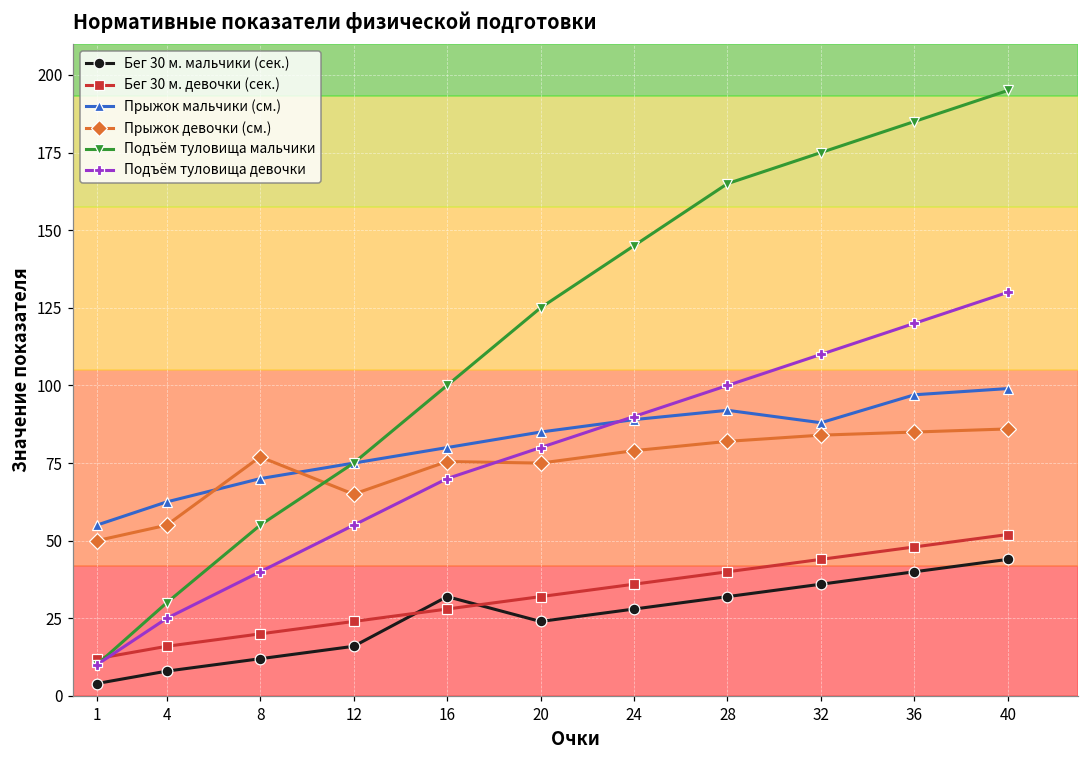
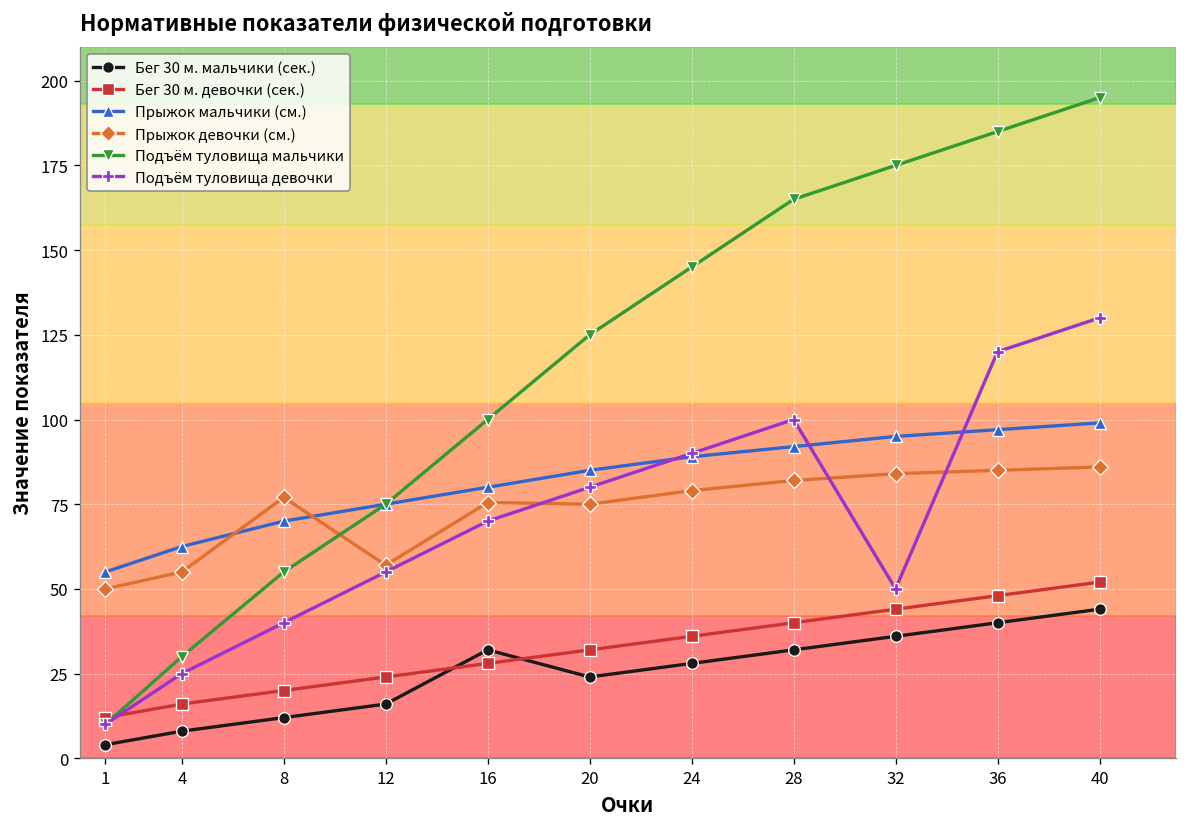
  {
    "Бег 30 м. мальчики (сек.)": {
      "1": 4,
      "4": 8,
      "8": 12,
      "12": 16,
      "16": 32,
      "20": 24,
      "24": 28,
      "28": 32,
      "32": 36,
      "36": 40,
      "40": 44
    },
    "Бег 30 м. девочки (сек.)": {
      "1": 12,
      "4": 16,
      "8": 20,
      "12": 24,
      "16": 28,
      "20": 32,
      "24": 36,
      "28": 40,
      "32": 44,
      "36": 48,
      "40": 52
    },
    "Прыжок мальчики (см.)": {
      "1": 55,
      "4": 63,
      "8": 70,
      "16": 80,
      "20": 85,
      "24": 89,
      "28": 92,
-     "32": 88,
+     "32": 95,
      "36": 97,
      "40": 99
    },
    "Прыжок девочки (см.)": {
      "1": 50,
      "4": 55,
      "8": 77,
-     "12": 65,
+     "12": 57,
      "16": 76,
      "20": 75,
      "24": 79,
      "28": 82,
      "32": 84,
      "36": 85,
      "40": 86
    },
    "Подъём туловища мальчики": {
      "4": 30,
      "8": 55,
      "16": 100,
      "20": 125,
      "24": 145,
      "28": 165,
      "32": 175,
      "36": 185,
      "40": 195
    },
    "Подъём туловища девочки": {
      "4": 25,
      "8": 40,
      "12": 55,
      "16": 70,
      "20": 80,
      "24": 90,
      "28": 100,
-     "32": 110,
+     "32": 50,
      "36": 120,
      "40": 130
    }
  }
